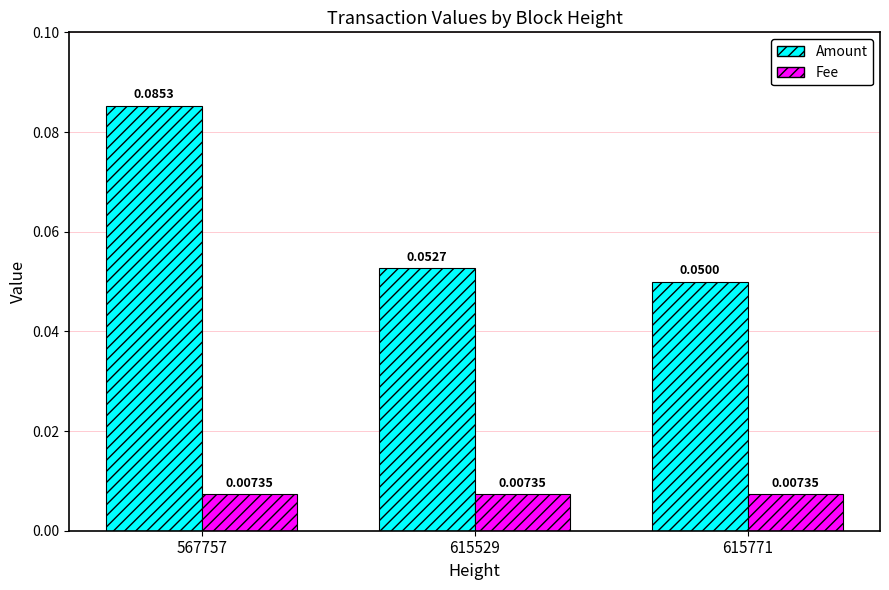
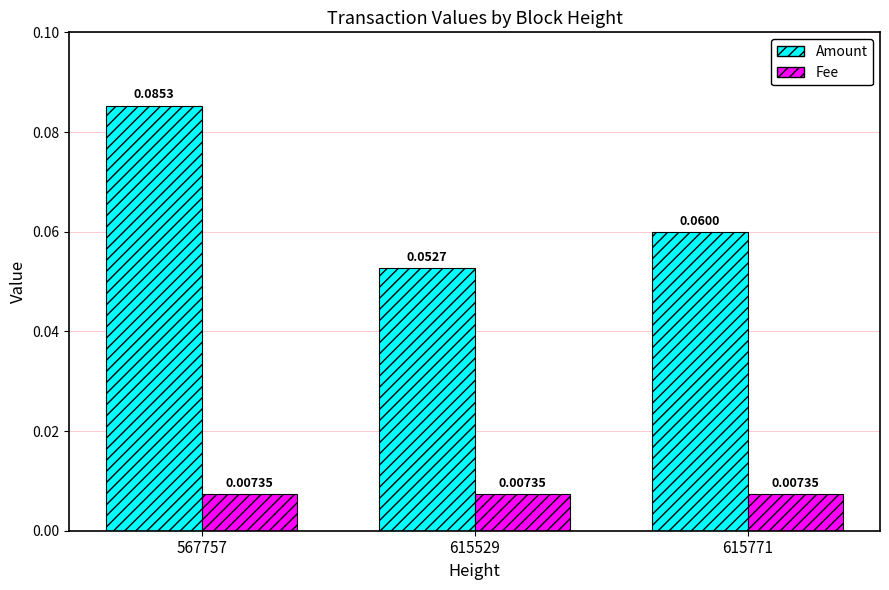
  {
    "Amount": {
      "567757": 0.0853,
      "615529": 0.0527,
-     "615771": 0.0500
+     "615771": 0.0600
    },
    "Fee": {
      "567757": 0.00735,
      "615529": 0.00735,
      "615771": 0.00735
    }
  }
